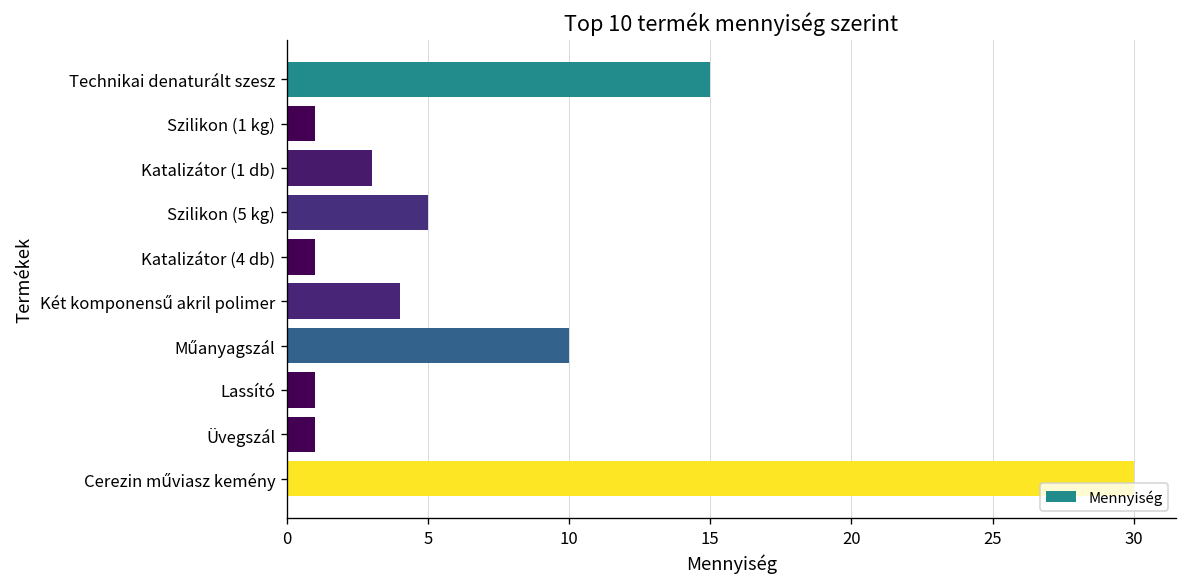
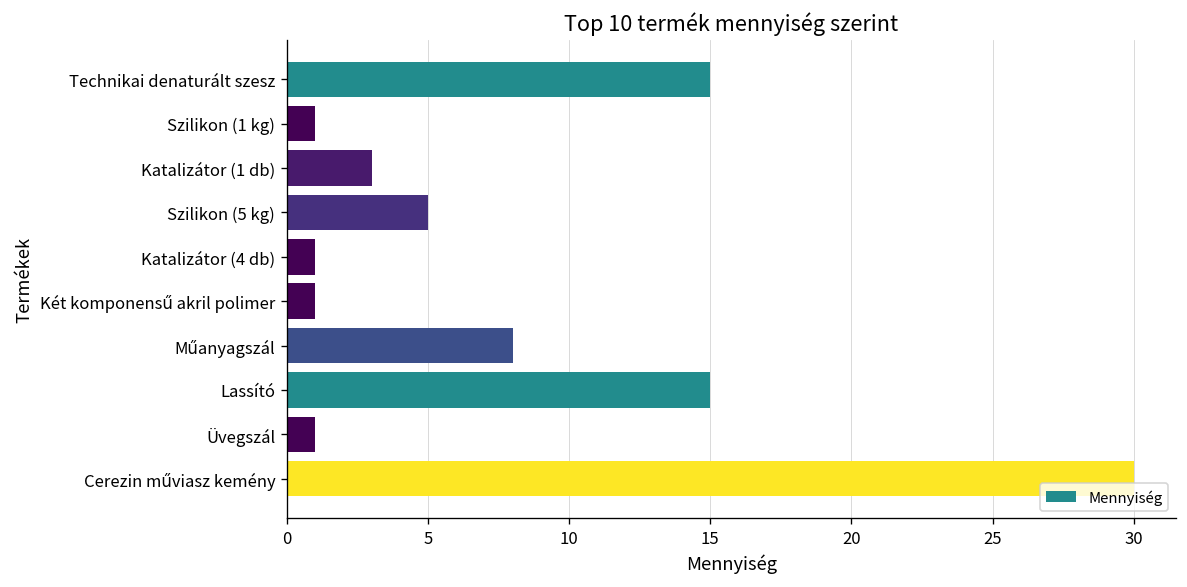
  {
    "Technikai denaturált szesz": 15,
    "Szilikon (1 kg)": 1,
    "Katalizátor (1 db)": 3,
    "Szilikon (5 kg)": 5,
    "Katalizátor (4 db)": 1,
-   "Két komponensű akril polimer": 4,
-   "Műanyagszál": 10,
-   "Lassító": 1,
+   "Két komponensű akril polimer": 1,
+   "Műanyagszál": 8,
+   "Lassító": 15,
    "Üvegszál": 1,
    "Cerezin műviasz kemény": 30
  }
